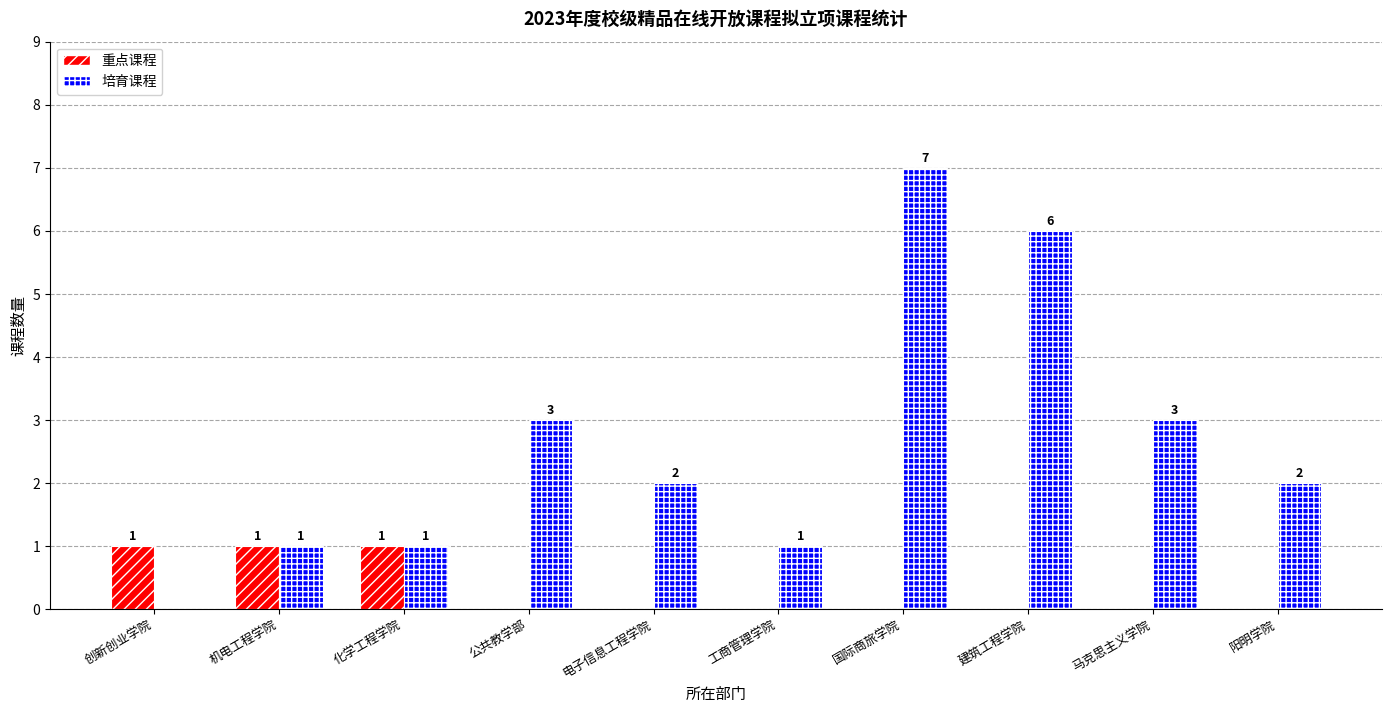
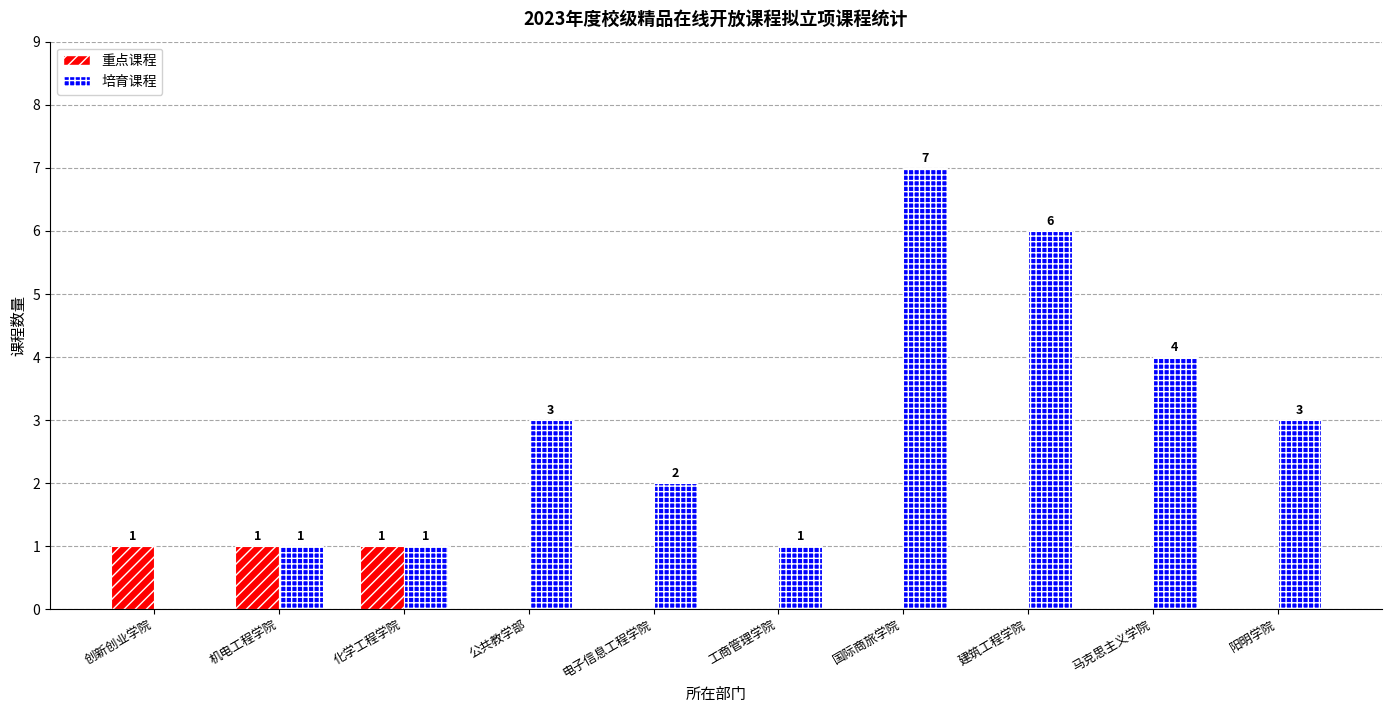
  {
    "重点课程": {
      "创新创业学院": 1,
      "机电工程学院": 1,
      "化学工程学院": 1
    },
    "培育课程": {
      "机电工程学院": 1,
      "化学工程学院": 1,
      "公共教学部": 3,
      "电子信息工程学院": 2,
      "工商管理学院": 1,
      "国际商旅学院": 7,
      "建筑工程学院": 6,
-     "马克思主义学院": 3,
-     "阳明学院": 2
+     "马克思主义学院": 4,
+     "阳明学院": 3
    }
  }
